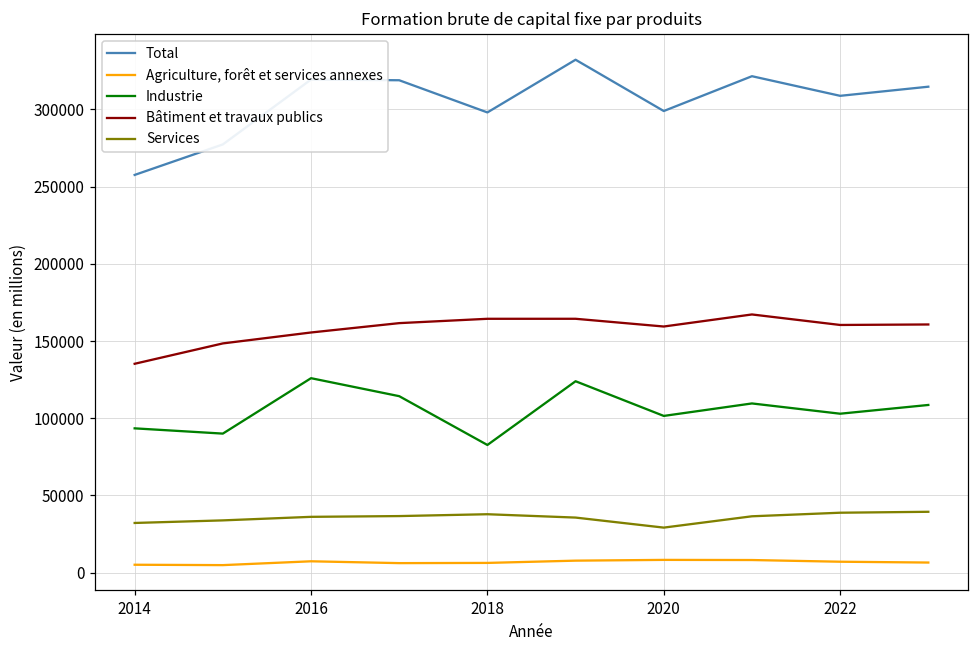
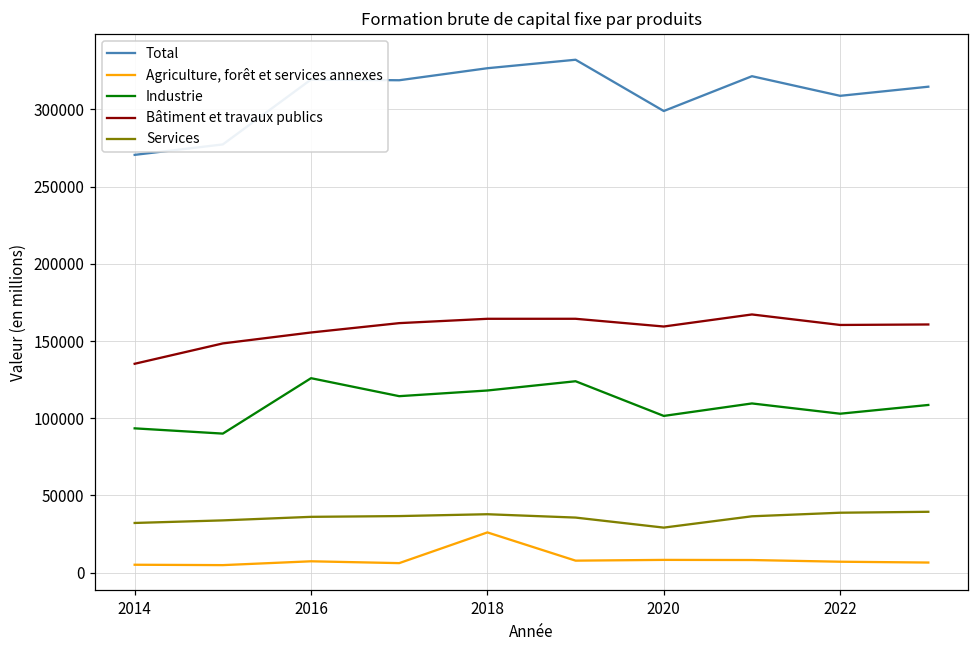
  {
    "Total": {
-     "2014": 258000,
-     "2018": 298000,
+     "2014": 271000,
+     "2018": 327000,
      "2020": 299000,
      "2022": 309000
    },
    "Agriculture, forêt et services annexes": {
      "2014": 5000,
      "2016": 7000,
-     "2018": 6000,
+     "2018": 26000,
      "2020": 8000,
      "2022": 7000
    },
    "Industrie": {
      "2014": 93000,
      "2016": 126000,
-     "2018": 83000,
+     "2018": 118000,
      "2020": 102000,
      "2022": 103000
    },
    "Bâtiment et travaux publics": {
      "2014": 135000,
      "2016": 156000,
      "2018": 164000,
      "2020": 159000,
      "2022": 160000
    },
    "Services": {
      "2014": 32000,
      "2016": 36000,
      "2018": 38000,
      "2020": 29000,
      "2022": 39000
    }
  }
